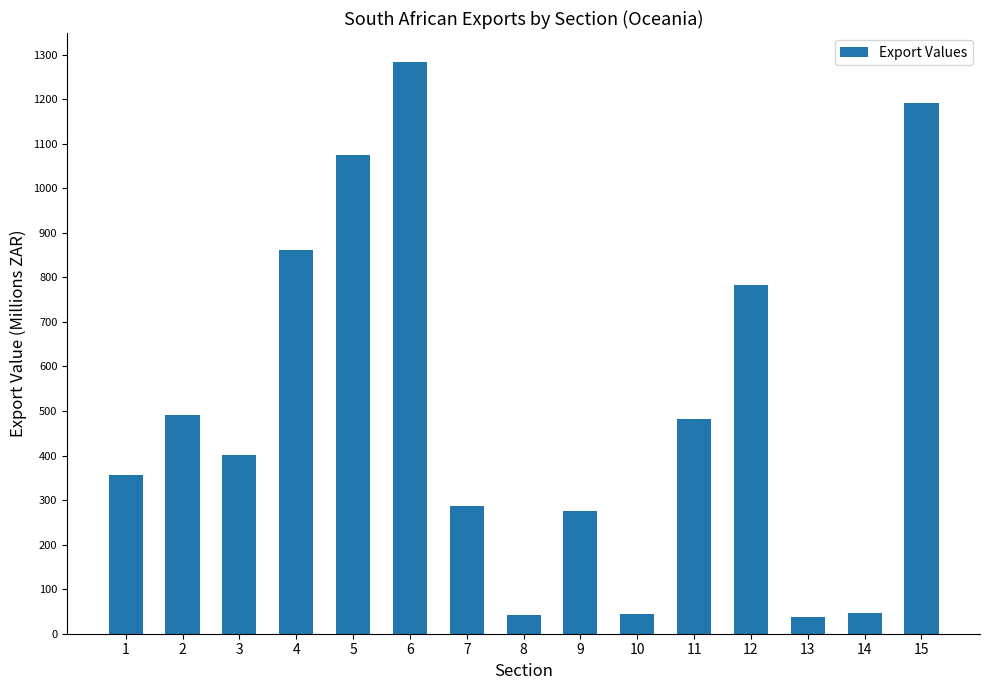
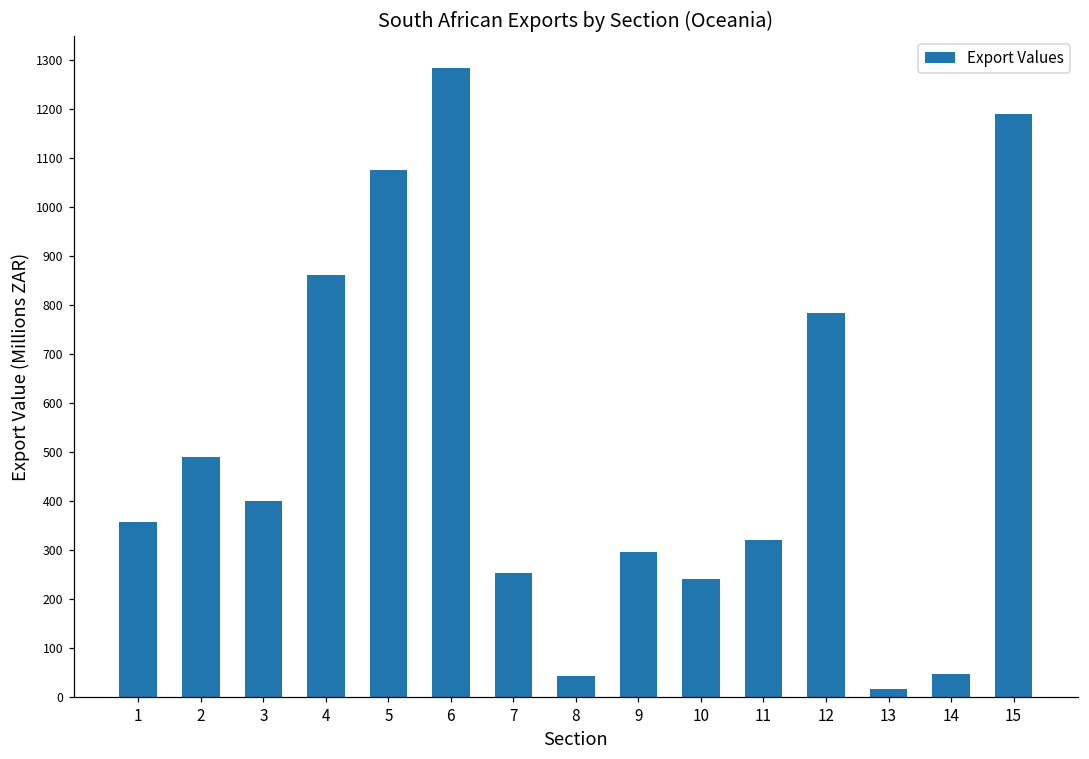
  {
    "1": 360,
    "2": 490,
    "3": 400,
    "4": 860,
    "5": 1070,
    "6": 1280,
-   "7": 290,
+   "7": 250,
    "8": 40,
-   "9": 270,
-   "10": 40,
-   "11": 480,
+   "9": 300,
+   "10": 240,
+   "11": 320,
    "12": 780,
-   "13": 40,
+   "13": 20,
    "14": 50,
    "15": 1190
  }
